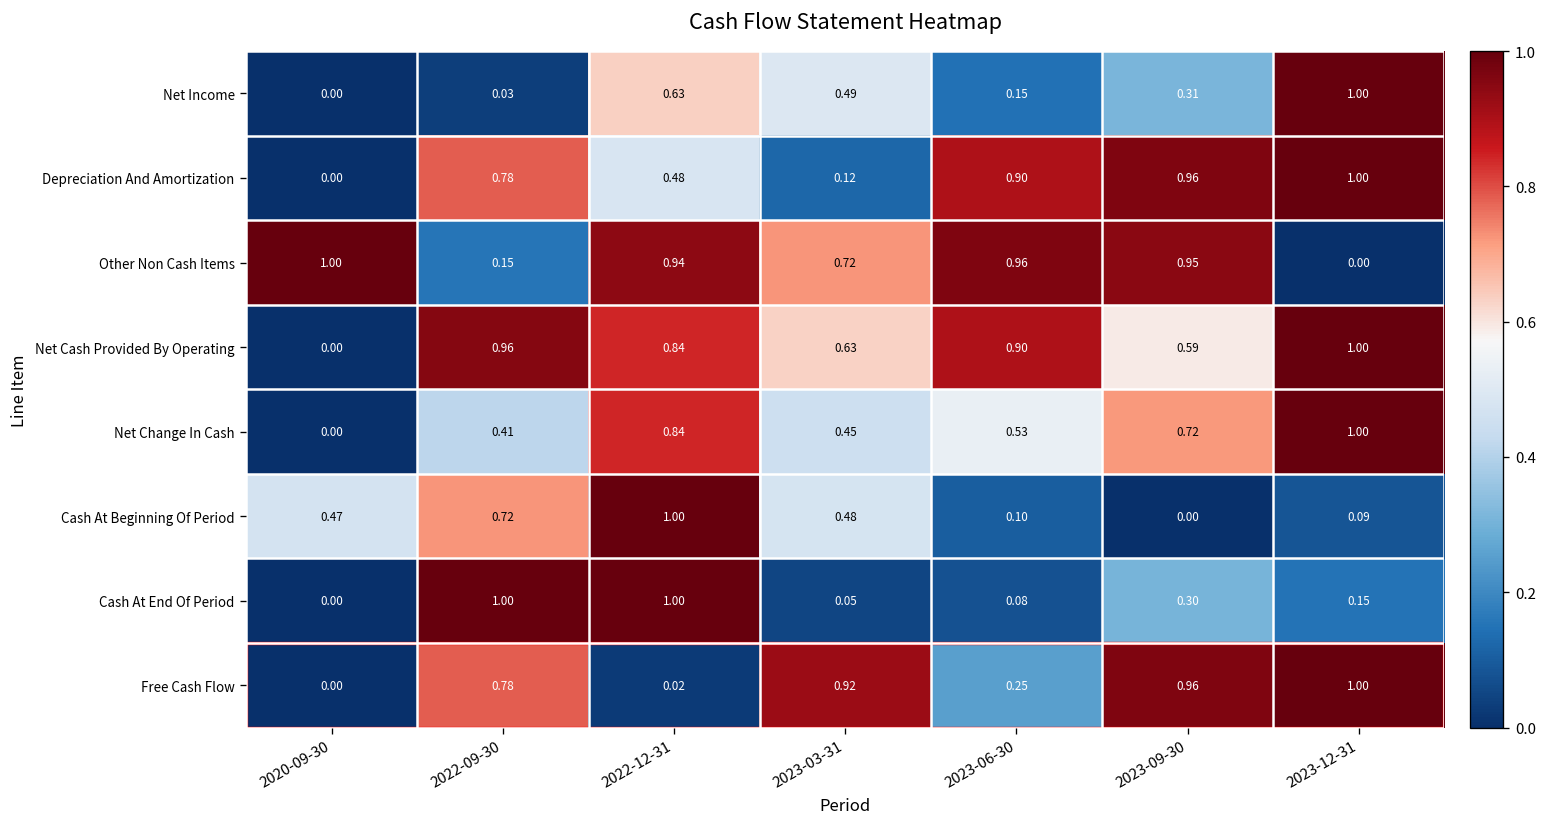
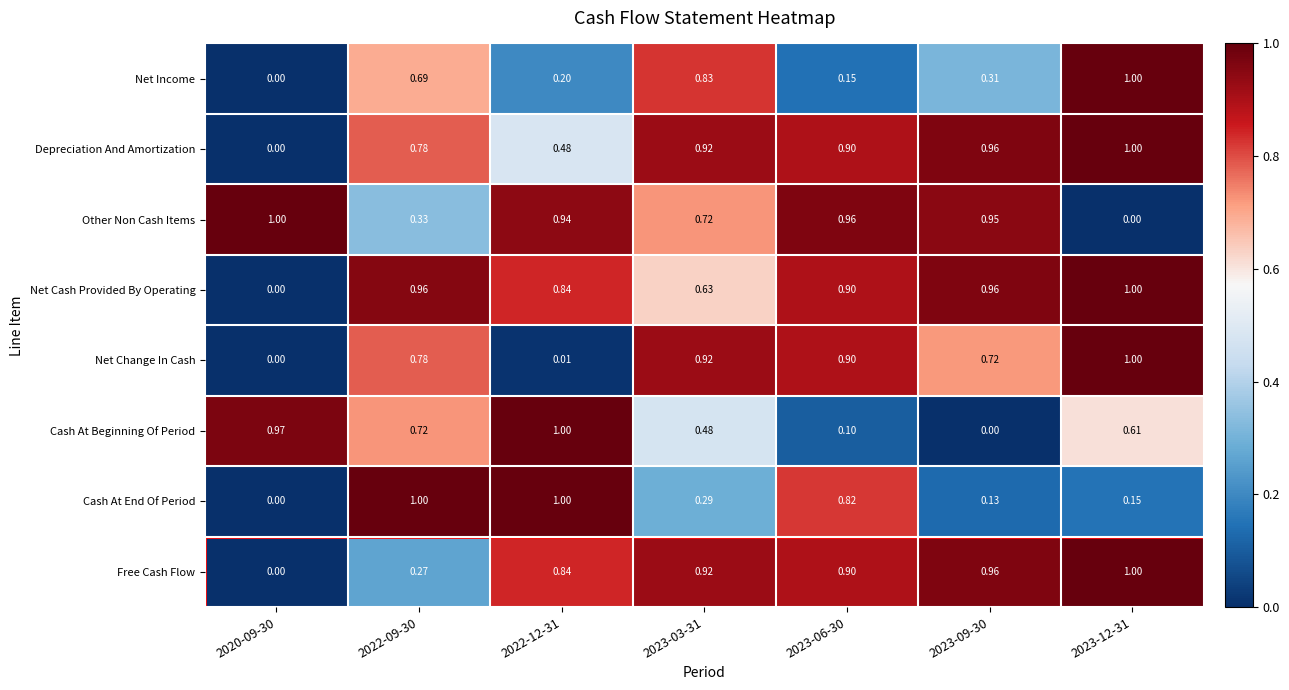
  {
    "Net Income": {
      "2020-09-30": 0.00,
-     "2022-09-30": 0.03,
-     "2022-12-31": 0.63,
-     "2023-03-31": 0.49,
+     "2022-09-30": 0.69,
+     "2022-12-31": 0.20,
+     "2023-03-31": 0.83,
      "2023-06-30": 0.15,
      "2023-09-30": 0.31,
      "2023-12-31": 1.00
    },
    "Depreciation And Amortization": {
      "2020-09-30": 0.00,
      "2022-09-30": 0.78,
      "2022-12-31": 0.48,
-     "2023-03-31": 0.12,
+     "2023-03-31": 0.92,
      "2023-06-30": 0.90,
      "2023-09-30": 0.96,
      "2023-12-31": 1.00
    },
    "Other Non Cash Items": {
      "2020-09-30": 1.00,
-     "2022-09-30": 0.15,
+     "2022-09-30": 0.33,
      "2022-12-31": 0.94,
      "2023-03-31": 0.72,
      "2023-06-30": 0.96,
      "2023-09-30": 0.95,
      "2023-12-31": 0.00
    },
    "Net Cash Provided By Operating": {
      "2020-09-30": 0.00,
      "2022-09-30": 0.96,
      "2022-12-31": 0.84,
      "2023-03-31": 0.63,
      "2023-06-30": 0.90,
-     "2023-09-30": 0.59,
+     "2023-09-30": 0.96,
      "2023-12-31": 1.00
    },
    "Net Change In Cash": {
      "2020-09-30": 0.00,
-     "2022-09-30": 0.41,
-     "2022-12-31": 0.84,
-     "2023-03-31": 0.45,
-     "2023-06-30": 0.53,
+     "2022-09-30": 0.78,
+     "2022-12-31": 0.01,
+     "2023-03-31": 0.92,
+     "2023-06-30": 0.90,
      "2023-09-30": 0.72,
      "2023-12-31": 1.00
    },
    "Cash At Beginning Of Period": {
-     "2020-09-30": 0.47,
+     "2020-09-30": 0.97,
      "2022-09-30": 0.72,
      "2022-12-31": 1.00,
      "2023-03-31": 0.48,
      "2023-06-30": 0.10,
      "2023-09-30": 0.00,
-     "2023-12-31": 0.09
+     "2023-12-31": 0.61
    },
    "Cash At End Of Period": {
      "2020-09-30": 0.00,
      "2022-09-30": 1.00,
      "2022-12-31": 1.00,
-     "2023-03-31": 0.05,
-     "2023-06-30": 0.08,
-     "2023-09-30": 0.30,
+     "2023-03-31": 0.29,
+     "2023-06-30": 0.82,
+     "2023-09-30": 0.13,
      "2023-12-31": 0.15
    },
    "Free Cash Flow": {
      "2020-09-30": 0.00,
-     "2022-09-30": 0.78,
-     "2022-12-31": 0.02,
+     "2022-09-30": 0.27,
+     "2022-12-31": 0.84,
      "2023-03-31": 0.92,
-     "2023-06-30": 0.25,
+     "2023-06-30": 0.90,
      "2023-09-30": 0.96,
      "2023-12-31": 1.00
    }
  }
